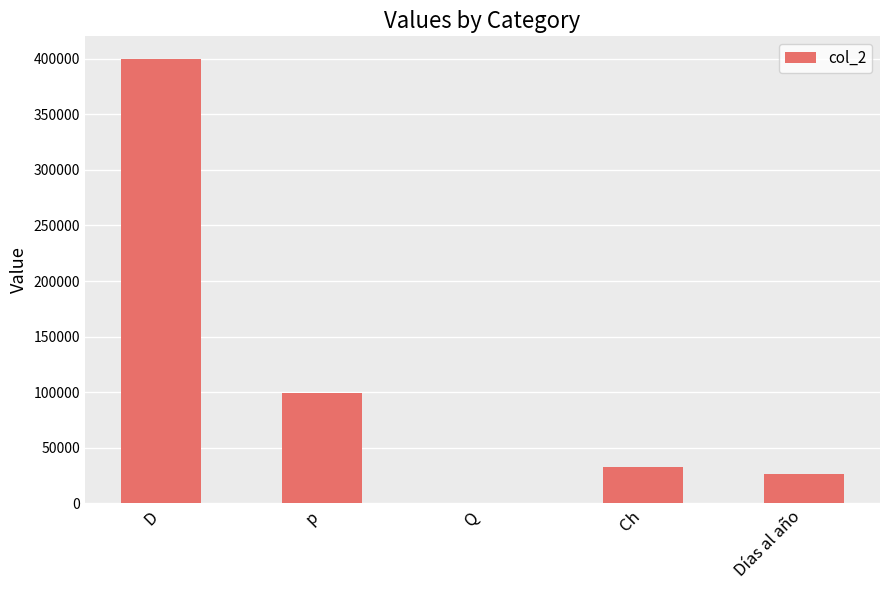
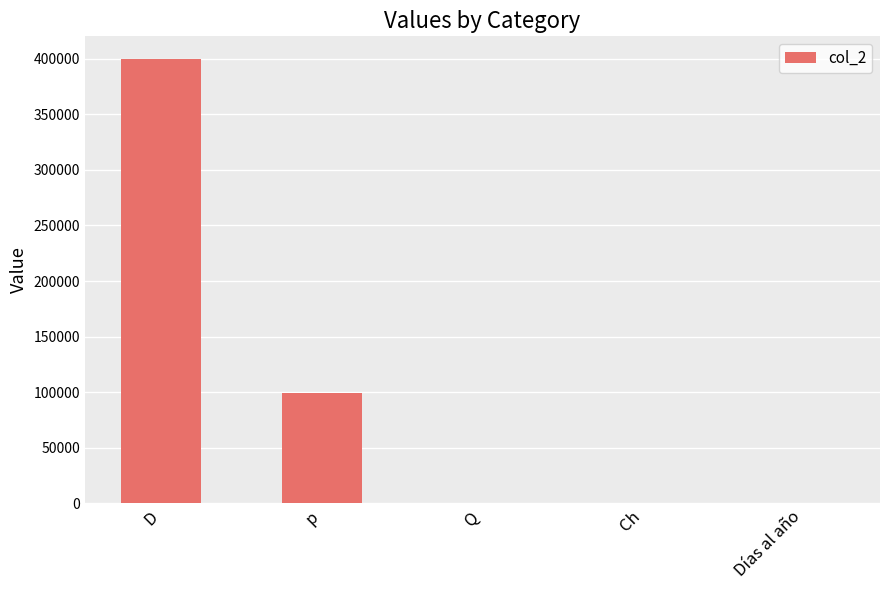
  {
    "D": 400000,
    "p": 99000,
-   "Ch": 33000,
-   "Días al año": 26000
+   "Ch": 0,
+   "Días al año": 0
  }
